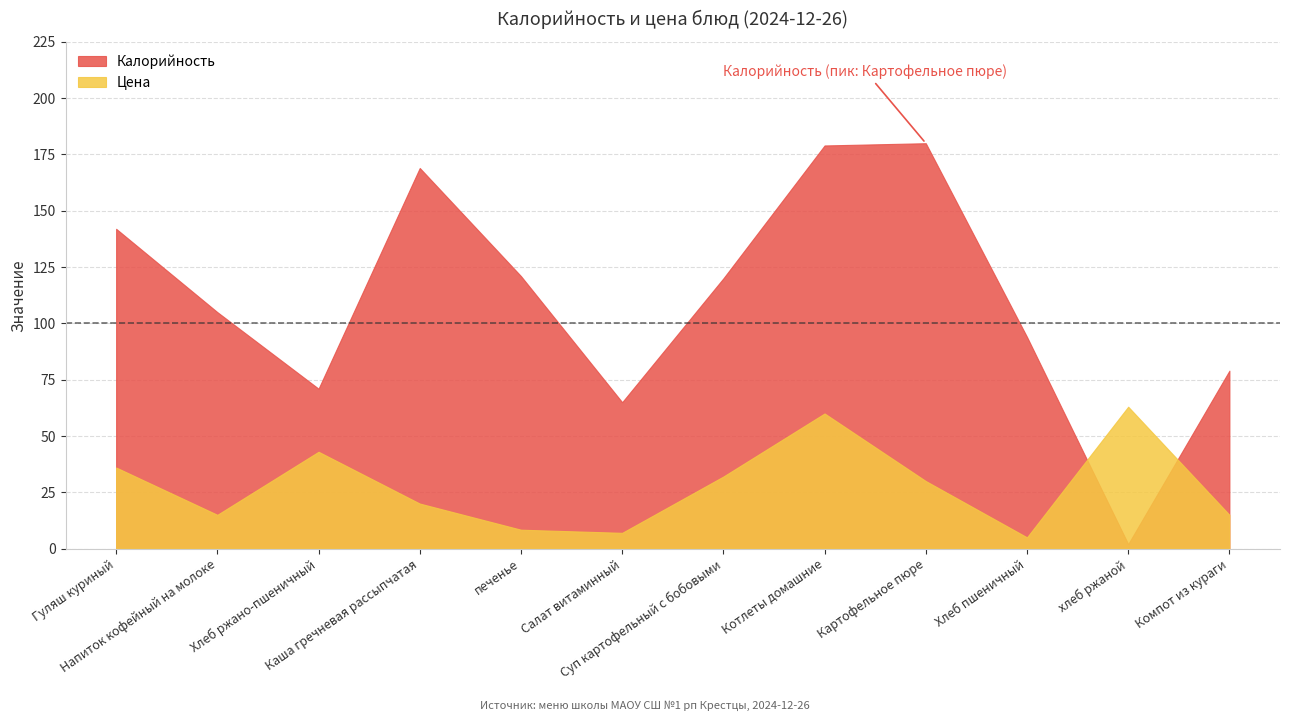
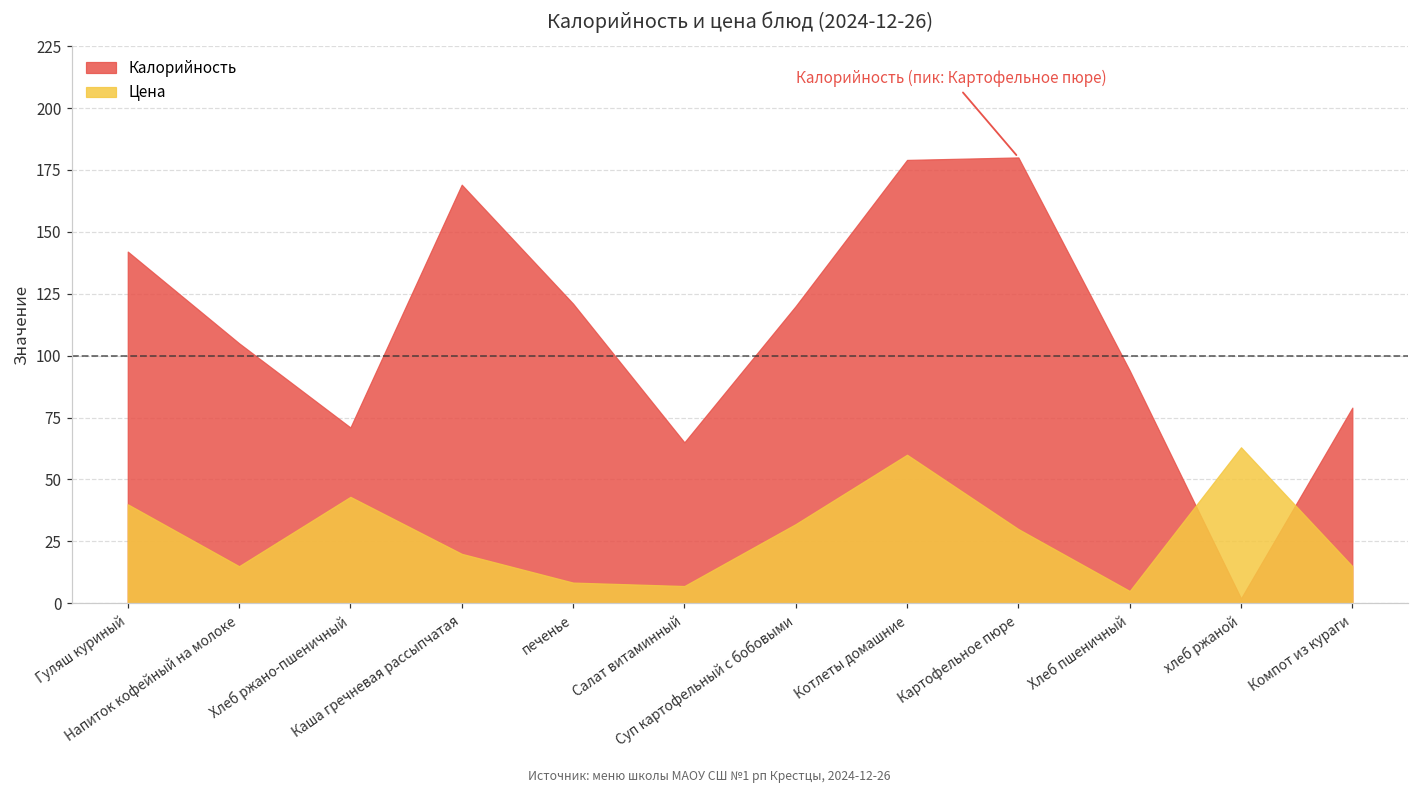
  {
    "Калорийность": {
      "Гуляш куриный": 142,
      "Напиток кофейный на молоке": 105,
      "Хлеб ржано-пшеничный": 71,
      "Каша гречневая рассыпчатая": 169,
      "печенье": 121,
      "Салат витаминный": 65,
      "Суп картофельный с бобовыми": 120,
      "Котлеты домашние": 179,
      "Картофельное пюре": 180,
      "Хлеб пшеничный": 94,
      "хлеб ржаной": 2,
      "Компот из кураги": 79
    },
    "Цена": {
-     "Гуляш куриный": 36,
+     "Гуляш куриный": 40,
      "Напиток кофейный на молоке": 15,
      "Хлеб ржано-пшеничный": 43,
      "Каша гречневая рассыпчатая": 20,
      "печенье": 8,
      "Салат витаминный": 7,
      "Суп картофельный с бобовыми": 32,
      "Котлеты домашние": 60,
      "Картофельное пюре": 30,
      "Хлеб пшеничный": 5,
      "хлеб ржаной": 63,
      "Компот из кураги": 15
    }
  }
